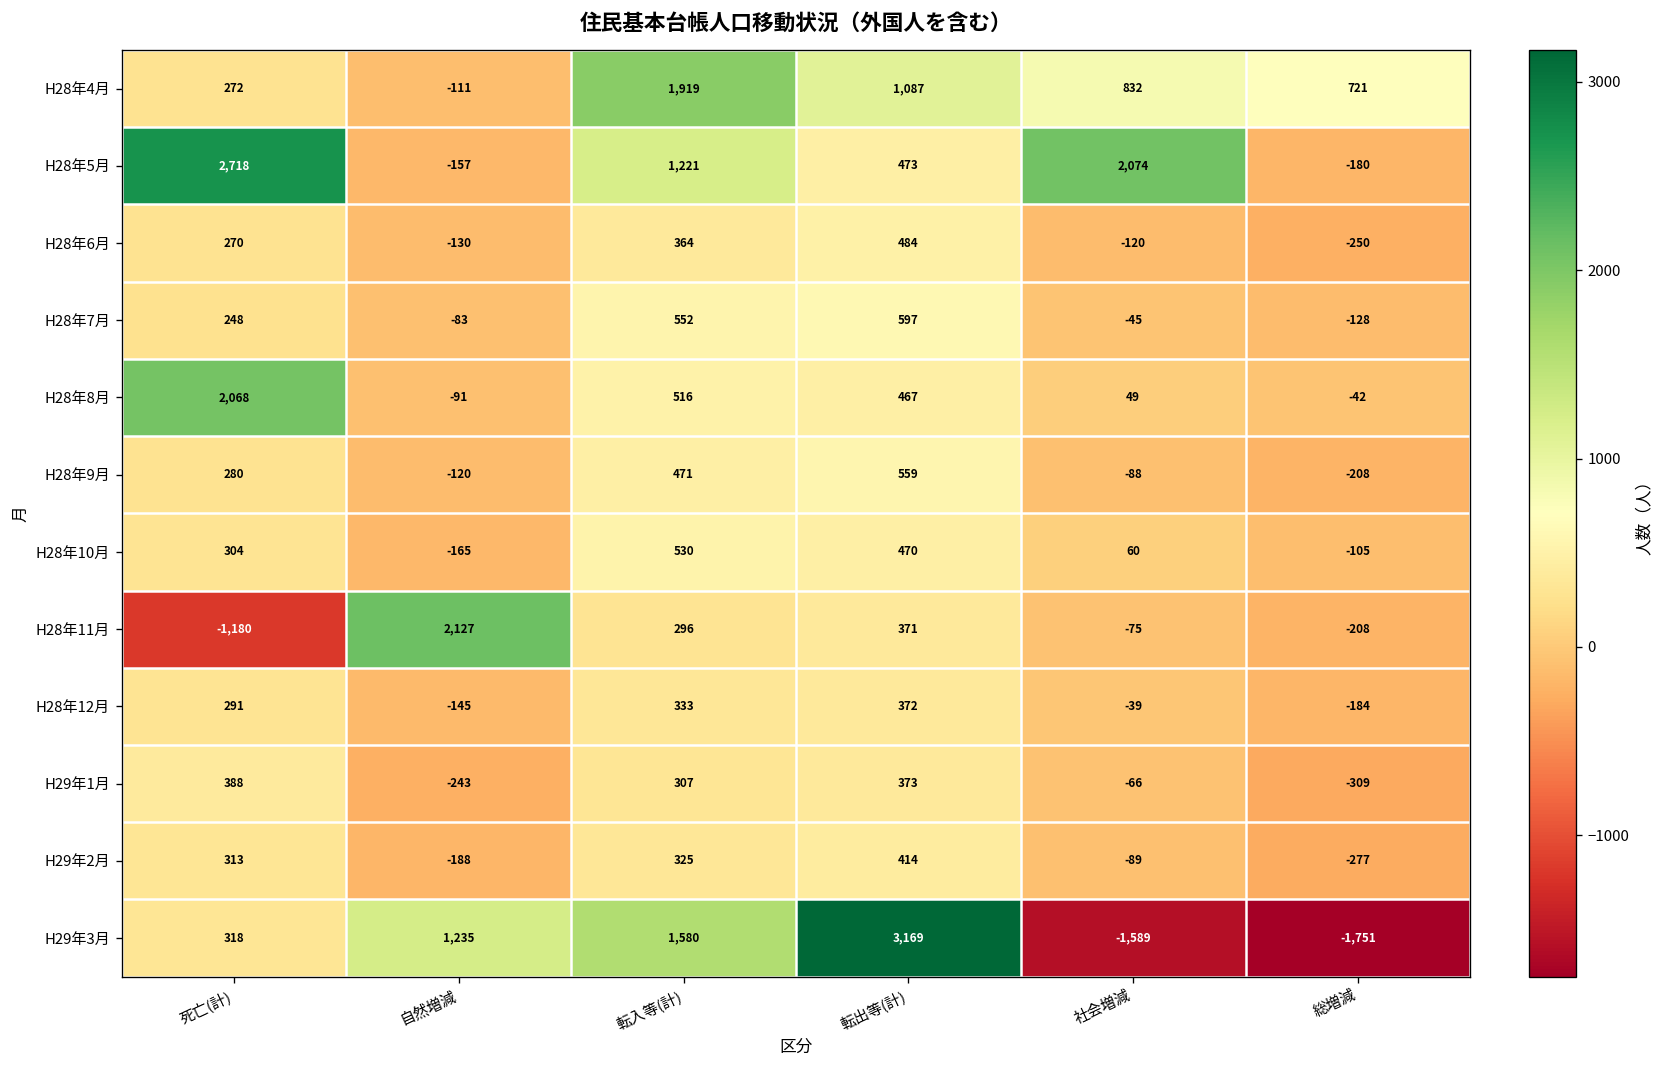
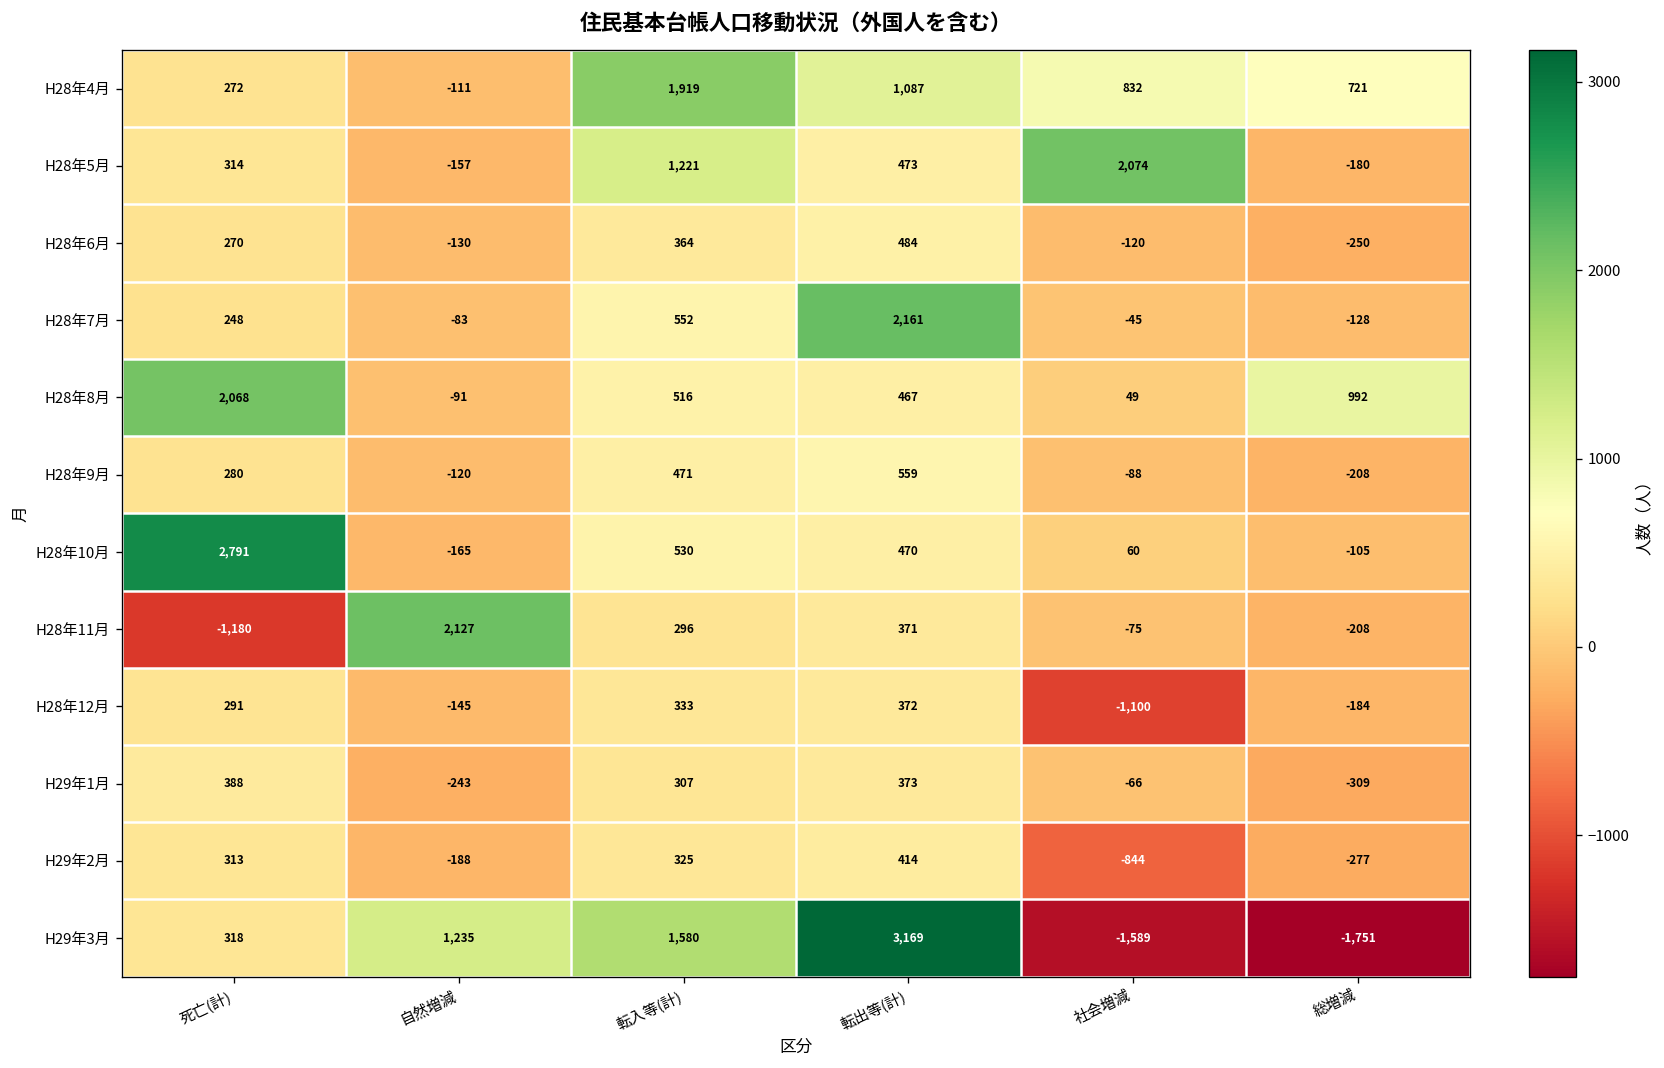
  {
    "H28年4月": {
      "死亡(計)": "272",
      "自然増減": "-111",
      "転入等(計)": "1,919",
      "転出等(計)": "1,087",
      "社会増減": "832",
      "総増減": "721"
    },
    "H28年5月": {
-     "死亡(計)": "2,718",
+     "死亡(計)": "314",
      "自然増減": "-157",
      "転入等(計)": "1,221",
      "転出等(計)": "473",
      "社会増減": "2,074",
      "総増減": "-180"
    },
    "H28年6月": {
      "死亡(計)": "270",
      "自然増減": "-130",
      "転入等(計)": "364",
      "転出等(計)": "484",
      "社会増減": "-120",
      "総増減": "-250"
    },
    "H28年7月": {
      "死亡(計)": "248",
      "自然増減": "-83",
      "転入等(計)": "552",
-     "転出等(計)": "597",
+     "転出等(計)": "2,161",
      "社会増減": "-45",
      "総増減": "-128"
    },
    "H28年8月": {
      "死亡(計)": "2,068",
      "自然増減": "-91",
      "転入等(計)": "516",
      "転出等(計)": "467",
      "社会増減": "49",
-     "総増減": "-42"
+     "総増減": "992"
    },
    "H28年9月": {
      "死亡(計)": "280",
      "自然増減": "-120",
      "転入等(計)": "471",
      "転出等(計)": "559",
      "社会増減": "-88",
      "総増減": "-208"
    },
    "H28年10月": {
-     "死亡(計)": "304",
+     "死亡(計)": "2,791",
      "自然増減": "-165",
      "転入等(計)": "530",
      "転出等(計)": "470",
      "社会増減": "60",
      "総増減": "-105"
    },
    "H28年11月": {
      "死亡(計)": "-1,180",
      "自然増減": "2,127",
      "転入等(計)": "296",
      "転出等(計)": "371",
      "社会増減": "-75",
      "総増減": "-208"
    },
    "H28年12月": {
      "死亡(計)": "291",
      "自然増減": "-145",
      "転入等(計)": "333",
      "転出等(計)": "372",
-     "社会増減": "-39",
+     "社会増減": "-1,100",
      "総増減": "-184"
    },
    "H29年1月": {
      "死亡(計)": "388",
      "自然増減": "-243",
      "転入等(計)": "307",
      "転出等(計)": "373",
      "社会増減": "-66",
      "総増減": "-309"
    },
    "H29年2月": {
      "死亡(計)": "313",
      "自然増減": "-188",
      "転入等(計)": "325",
      "転出等(計)": "414",
-     "社会増減": "-89",
+     "社会増減": "-844",
      "総増減": "-277"
    },
    "H29年3月": {
      "死亡(計)": "318",
      "自然増減": "1,235",
      "転入等(計)": "1,580",
      "転出等(計)": "3,169",
      "社会増減": "-1,589",
      "総増減": "-1,751"
    }
  }
